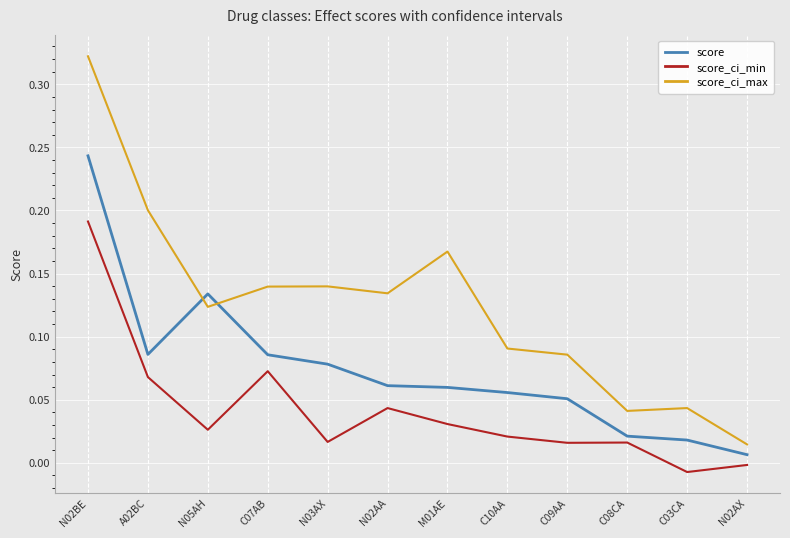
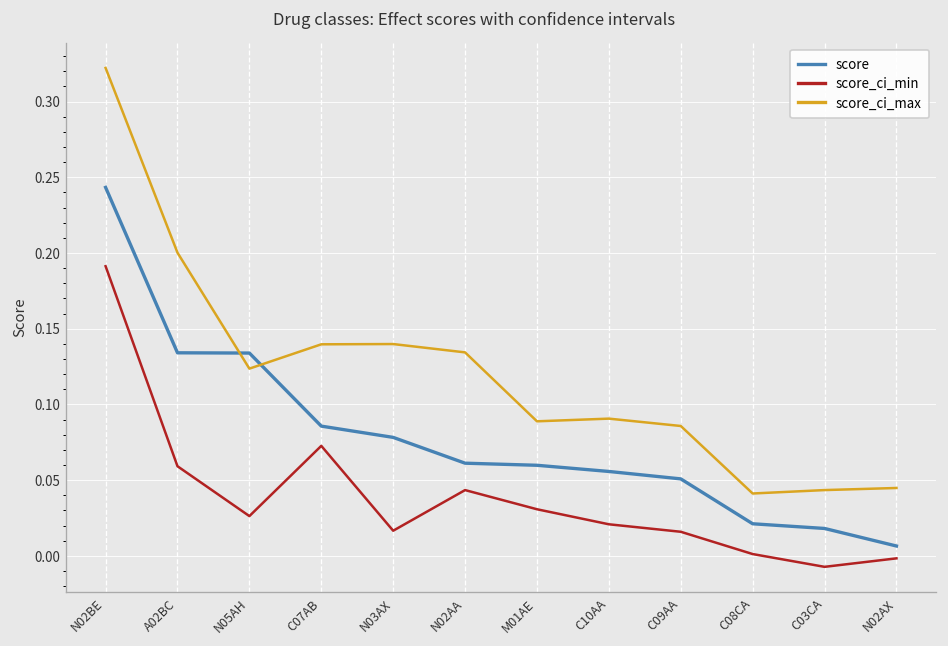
  {
    "score": {
      "N02BE": 0.243,
-     "A02BC": 0.086,
+     "A02BC": 0.134,
      "N05AH": 0.134,
      "C07AB": 0.086,
      "N03AX": 0.078,
      "N02AA": 0.061,
      "M01AE": 0.060,
      "C10AA": 0.056,
      "C09AA": 0.051,
      "C08CA": 0.021,
      "C03CA": 0.018,
      "N02AX": 0.006
    },
    "score_ci_min": {
      "N02BE": 0.191,
-     "A02BC": 0.068,
+     "A02BC": 0.059,
      "N05AH": 0.026,
      "C07AB": 0.073,
      "N03AX": 0.017,
      "N02AA": 0.043,
      "M01AE": 0.031,
      "C10AA": 0.021,
      "C09AA": 0.016,
-     "C08CA": 0.016,
+     "C08CA": 0.001,
      "C03CA": -0.007,
      "N02AX": -0.002
    },
    "score_ci_max": {
      "N02BE": 0.322,
      "A02BC": 0.200,
      "N05AH": 0.124,
      "C07AB": 0.140,
      "N03AX": 0.140,
      "N02AA": 0.134,
-     "M01AE": 0.167,
+     "M01AE": 0.089,
      "C10AA": 0.091,
      "C09AA": 0.086,
      "C08CA": 0.041,
      "C03CA": 0.043,
-     "N02AX": 0.015
+     "N02AX": 0.045
    }
  }
